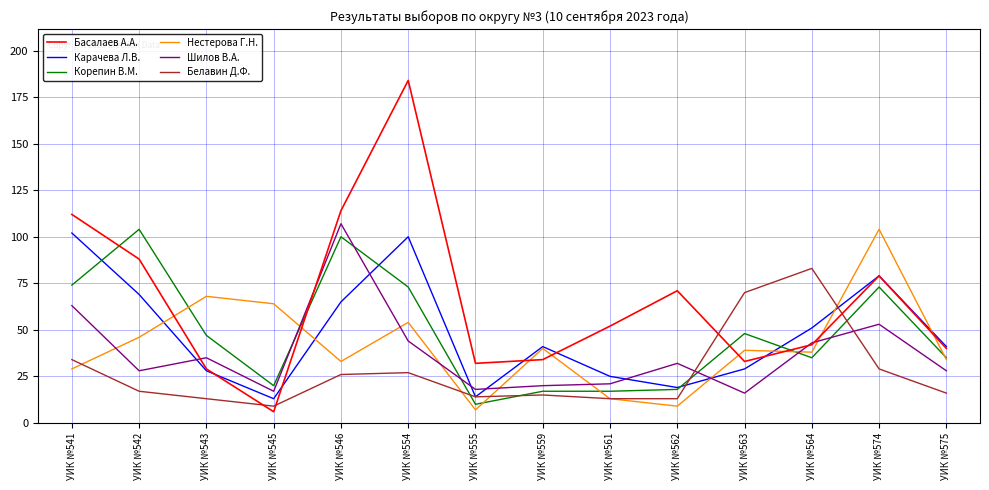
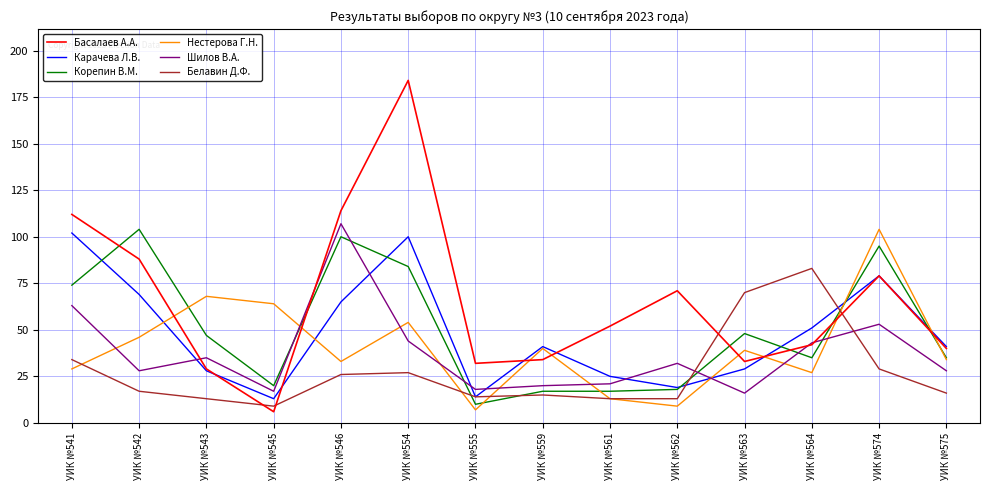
  {
    "Басалаев А.А.": {
      "УИК №541": 112,
      "УИК №542": 88,
      "УИК №545": 6,
      "УИК №546": 114,
      "УИК №554": 184,
      "УИК №555": 32,
      "УИК №559": 34,
      "УИК №561": 52,
      "УИК №562": 71,
      "УИК №563": 33
    },
    "Карачева Л.В.": {
      "УИК №541": 102,
      "УИК №542": 69,
      "УИК №545": 13,
      "УИК №546": 65,
      "УИК №554": 100,
      "УИК №561": 25,
      "УИК №563": 29,
      "УИК №564": 51
    },
    "Корепин В.М.": {
      "УИК №541": 74,
      "УИК №542": 104,
      "УИК №543": 47,
      "УИК №545": 20,
      "УИК №546": 100,
-     "УИК №554": 73,
+     "УИК №554": 84,
      "УИК №555": 10,
      "УИК №559": 17,
      "УИК №561": 17,
      "УИК №563": 48,
      "УИК №564": 35,
-     "УИК №574": 73
+     "УИК №574": 95
    },
    "Нестерова Г.Н.": {
      "УИК №541": 29,
      "УИК №542": 46,
      "УИК №543": 68,
      "УИК №545": 64,
      "УИК №546": 33,
      "УИК №554": 54,
      "УИК №555": 7,
      "УИК №562": 9,
      "УИК №563": 39,
-     "УИК №564": 38,
+     "УИК №564": 27,
      "УИК №574": 104
    },
    "Шилов В.А.": {
      "УИК №541": 63,
      "УИК №542": 28,
      "УИК №543": 35,
      "УИК №545": 17,
      "УИК №546": 107,
      "УИК №554": 44,
      "УИК №555": 18,
      "УИК №559": 20,
      "УИК №561": 21,
      "УИК №562": 32,
      "УИК №563": 16,
      "УИК №574": 53,
      "УИК №575": 28
    },
    "Белавин Д.Ф.": {
      "УИК №541": 34,
      "УИК №542": 17,
      "УИК №543": 13,
      "УИК №545": 9,
      "УИК №546": 26,
      "УИК №554": 27,
      "УИК №559": 15,
      "УИК №562": 13,
      "УИК №563": 70,
      "УИК №564": 83,
      "УИК №574": 29,
      "УИК №575": 16
    }
  }
